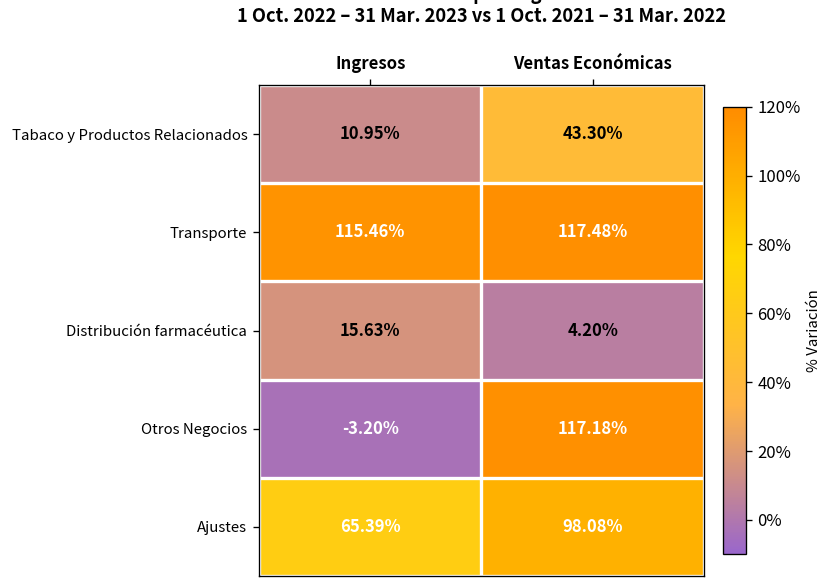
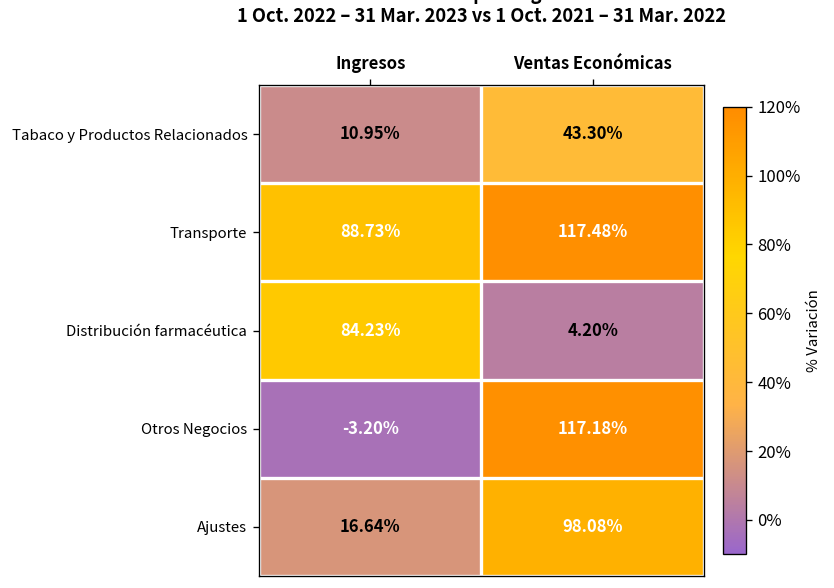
  {
    "Tabaco y Productos Relacionados": {
      "Ingresos": "10.95%",
      "Ventas Económicas": "43.30%"
    },
    "Transporte": {
-     "Ingresos": "115.46%",
+     "Ingresos": "88.73%",
      "Ventas Económicas": "117.48%"
    },
    "Distribución farmacéutica": {
-     "Ingresos": "15.63%",
+     "Ingresos": "84.23%",
      "Ventas Económicas": "4.20%"
    },
    "Otros Negocios": {
      "Ingresos": "-3.20%",
      "Ventas Económicas": "117.18%"
    },
    "Ajustes": {
-     "Ingresos": "65.39%",
+     "Ingresos": "16.64%",
      "Ventas Económicas": "98.08%"
    }
  }
